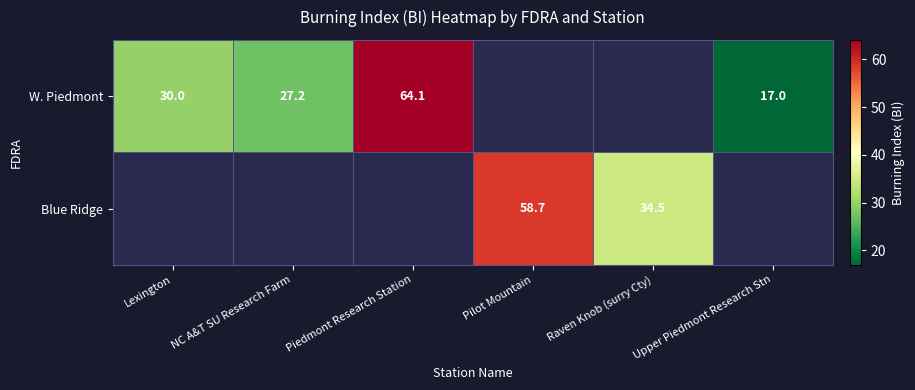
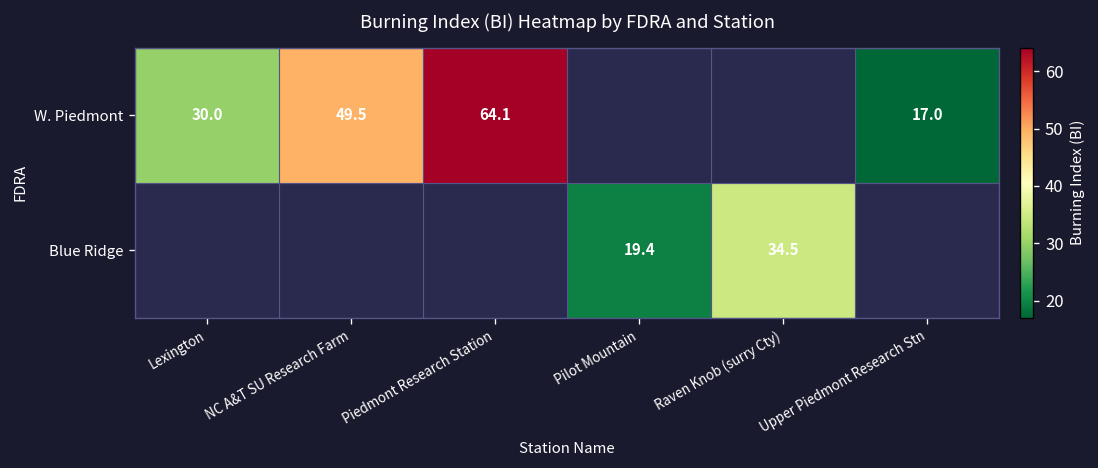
  {
    "W. Piedmont": {
      "Lexington": 30.0,
-     "NC A&T SU Research Farm": 27.2,
+     "NC A&T SU Research Farm": 49.5,
      "Piedmont Research Station": 64.1,
      "Upper Piedmont Research Stn": 17.0
    },
    "Blue Ridge": {
-     "Pilot Mountain": 58.7,
+     "Pilot Mountain": 19.4,
      "Raven Knob (surry Cty)": 34.5
    }
  }
